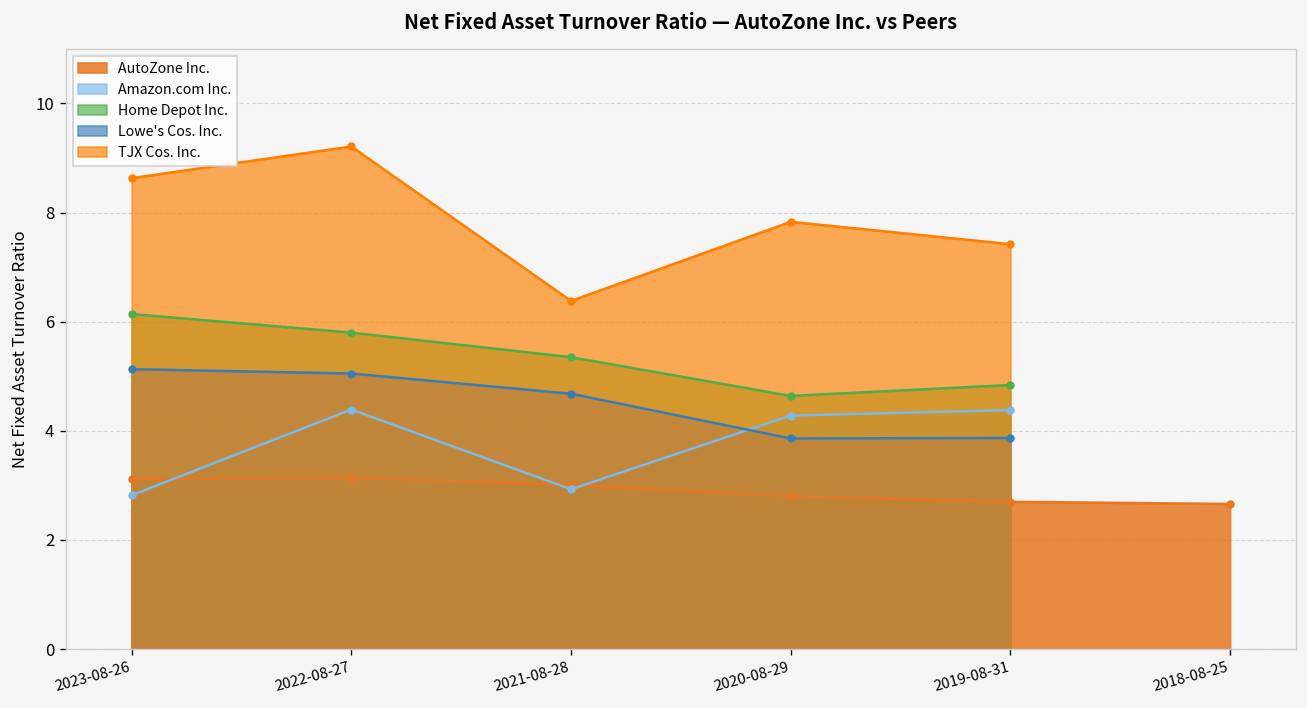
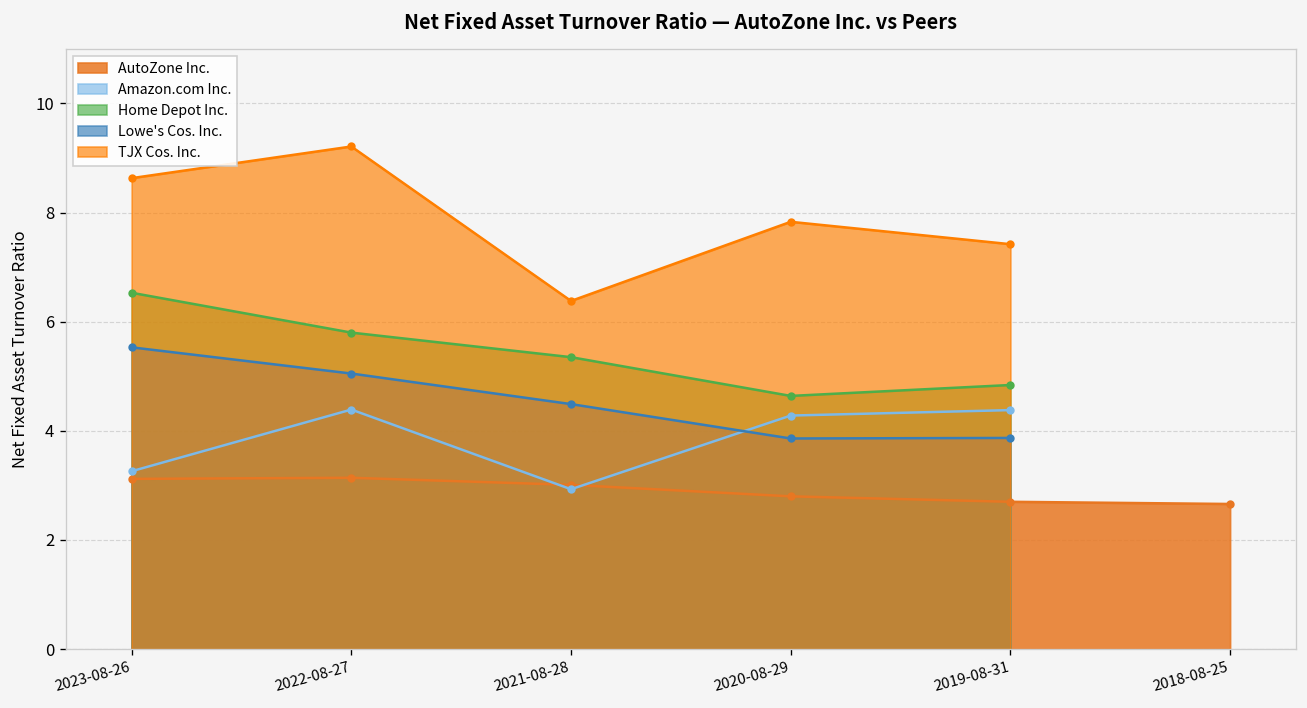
  {
    "Amazon.com Inc.": {
-     "2023-08-26": 2.8,
+     "2023-08-26": 3.3,
      "2022-08-27": 4.4,
      "2021-08-28": 2.9,
      "2020-08-29": 4.3,
      "2019-08-31": 4.4
    },
    "Home Depot Inc.": {
-     "2023-08-26": 6.1,
+     "2023-08-26": 6.5,
      "2022-08-27": 5.8,
      "2021-08-28": 5.4,
      "2020-08-29": 4.6,
      "2019-08-31": 4.8
    },
    "Lowe's Cos. Inc.": {
-     "2023-08-26": 5.1,
+     "2023-08-26": 5.5,
      "2022-08-27": 5.1,
-     "2021-08-28": 4.7,
+     "2021-08-28": 4.5,
      "2020-08-29": 3.9,
      "2019-08-31": 3.9
    }
  }
